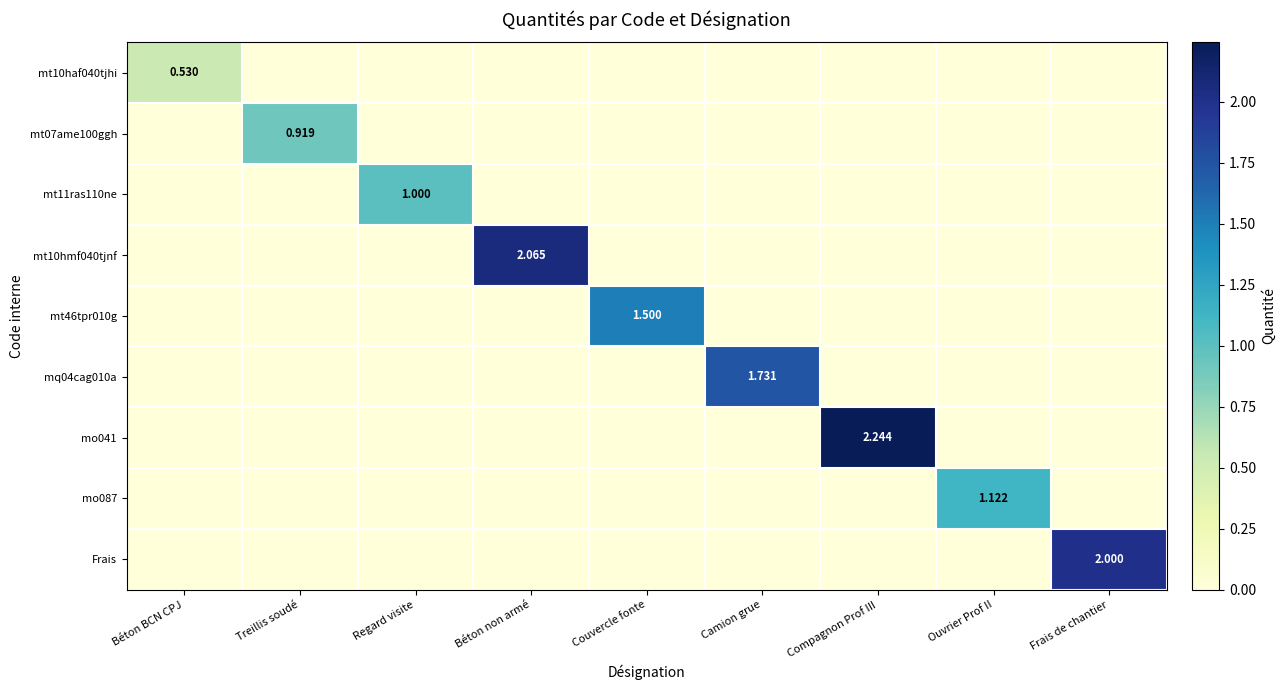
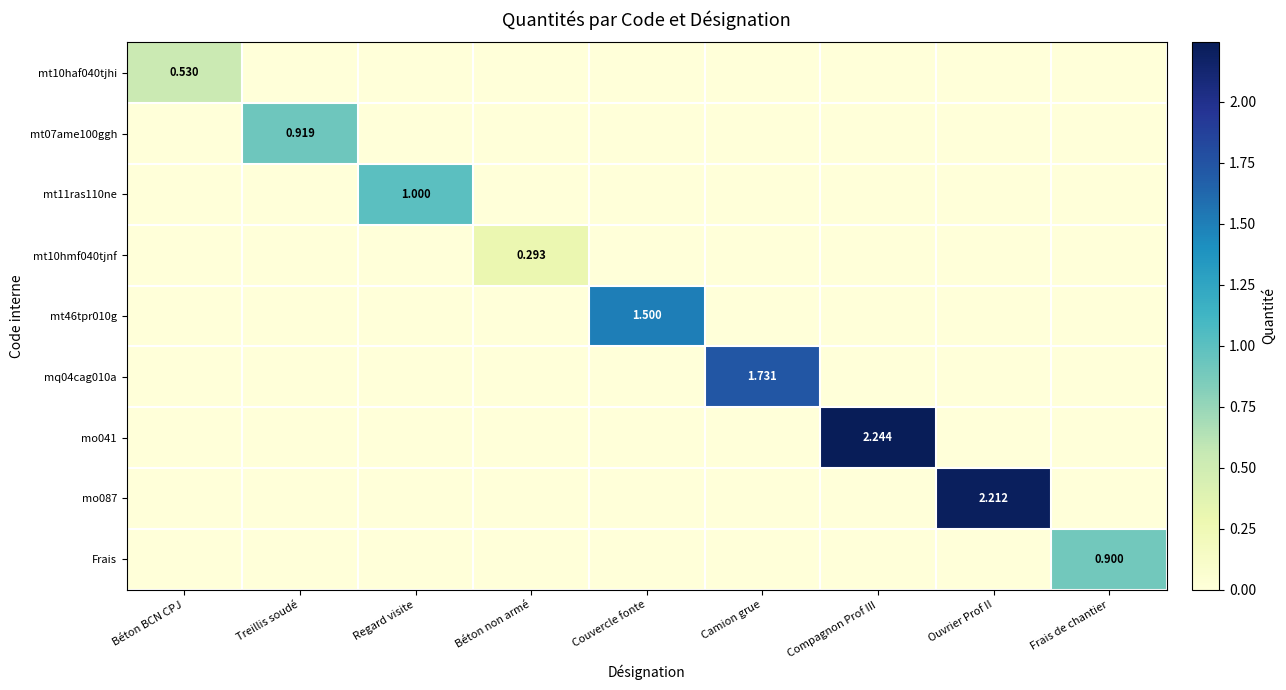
  {
    "mt10haf040tjhi": {
      "Béton BCN CPJ": 0.530
    },
    "mt07ame100ggh": {
      "Treillis soudé": 0.919
    },
    "mt11ras110ne": {
      "Regard visite": 1.000
    },
    "mt10hmf040tjnf": {
-     "Béton non armé": 2.065
+     "Béton non armé": 0.293
    },
    "mt46tpr010g": {
      "Couvercle fonte": 1.500
    },
    "mq04cag010a": {
      "Camion grue": 1.731
    },
    "mo041": {
      "Compagnon Prof III": 2.244
    },
    "mo087": {
-     "Ouvrier Prof II": 1.122
+     "Ouvrier Prof II": 2.212
    },
    "Frais": {
-     "Frais de chantier": 2.000
+     "Frais de chantier": 0.900
    }
  }
